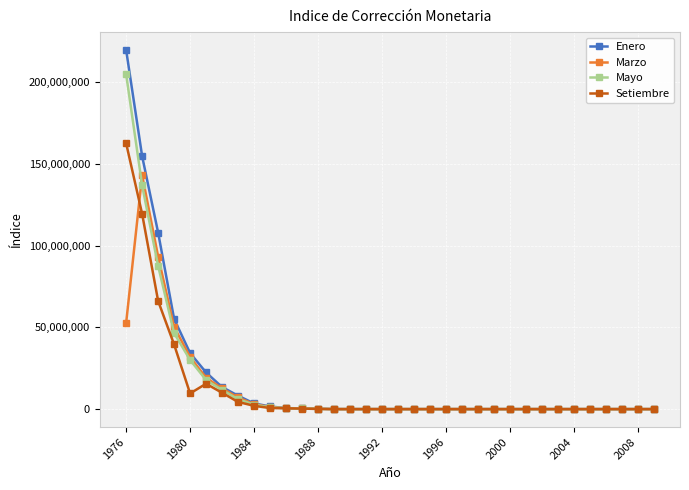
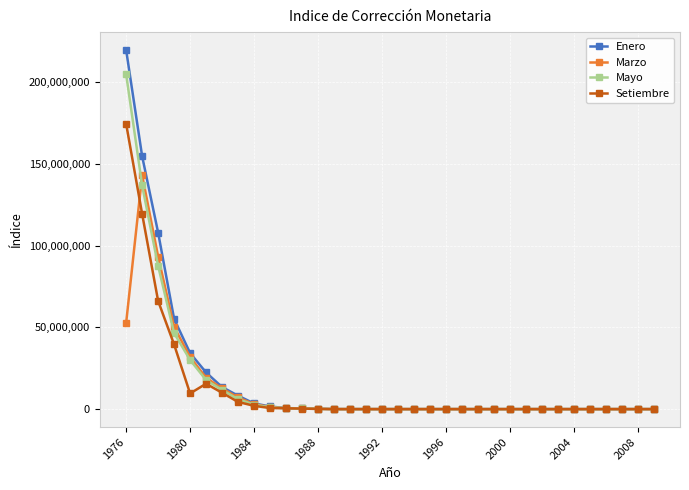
  {
    "Enero": {
      "1976": "220,000,000",
      "1980": "34,000,000"
    },
    "Marzo": {
      "1976": "53,000,000",
      "1980": "32,000,000"
    },
    "Mayo": {
      "1976": "205,000,000",
      "1980": "30,000,000"
    },
    "Setiembre": {
-     "1976": "163,000,000",
+     "1976": "174,000,000",
      "1980": "10,000,000"
    }
  }
